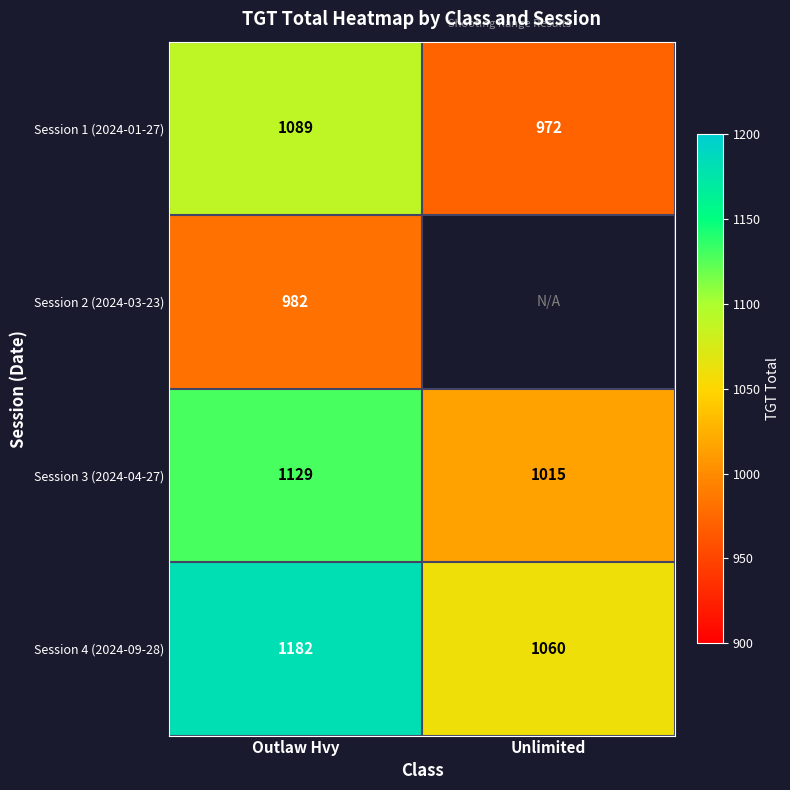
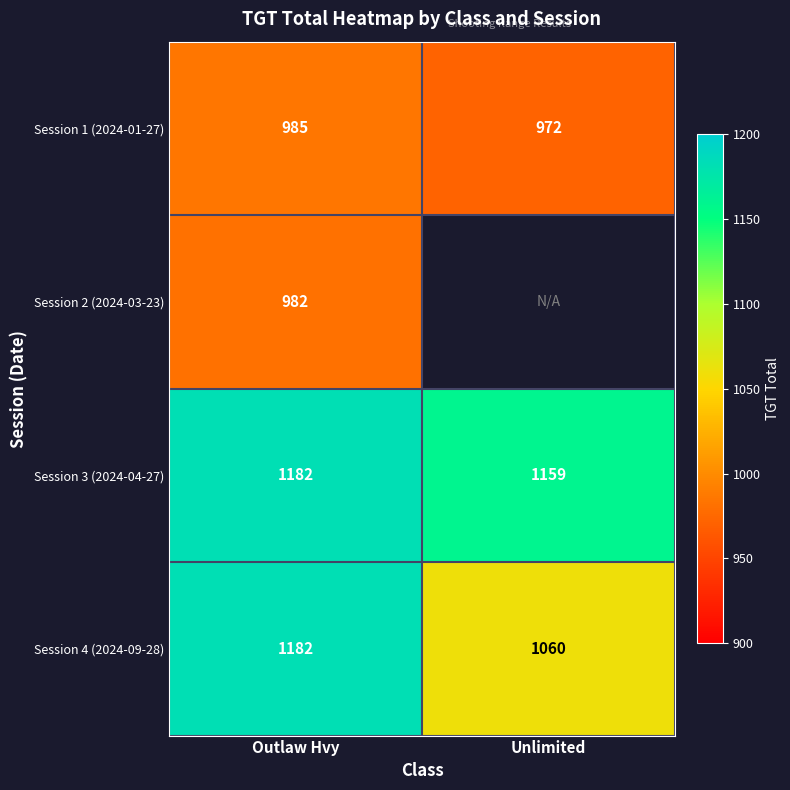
  {
    "Session 1 (2024-01-27)": {
-     "Outlaw Hvy": 1089,
+     "Outlaw Hvy": 985,
      "Unlimited": 972
    },
    "Session 2 (2024-03-23)": {
      "Outlaw Hvy": 982
    },
    "Session 3 (2024-04-27)": {
-     "Outlaw Hvy": 1129,
-     "Unlimited": 1015
+     "Outlaw Hvy": 1182,
+     "Unlimited": 1159
    },
    "Session 4 (2024-09-28)": {
      "Outlaw Hvy": 1182,
      "Unlimited": 1060
    }
  }
